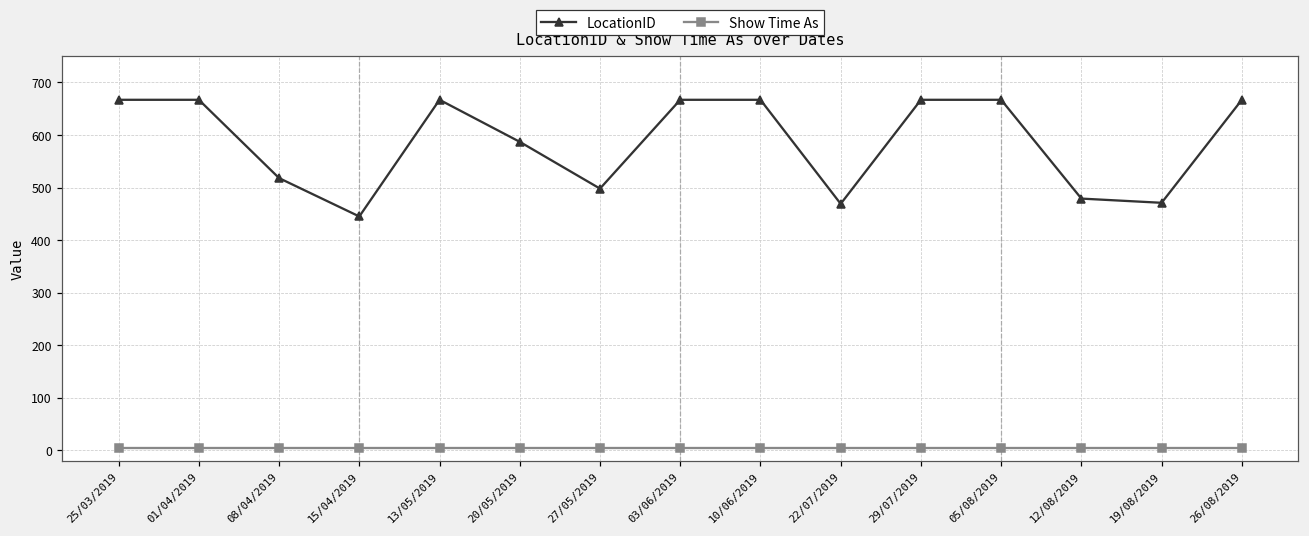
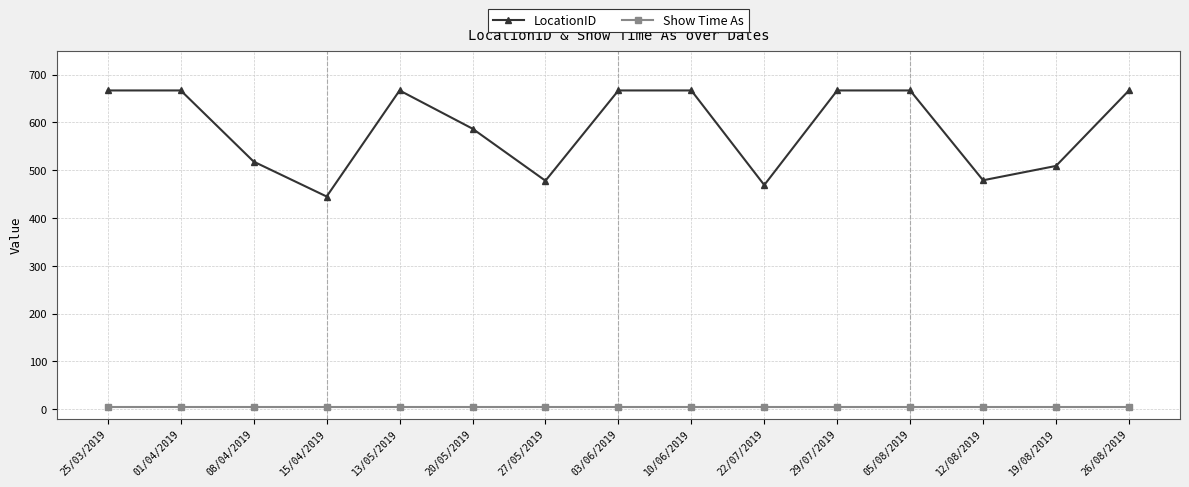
  {
    "LocationID": {
      "25/03/2019": 670,
      "01/04/2019": 670,
      "08/04/2019": 520,
      "15/04/2019": 450,
      "13/05/2019": 670,
      "20/05/2019": 590,
-     "27/05/2019": 500,
+     "27/05/2019": 480,
      "03/06/2019": 670,
      "10/06/2019": 670,
      "22/07/2019": 470,
      "29/07/2019": 670,
      "05/08/2019": 670,
      "12/08/2019": 480,
-     "19/08/2019": 470,
+     "19/08/2019": 510,
      "26/08/2019": 670
    },
    "Show Time As": {
      "25/03/2019": 0,
      "01/04/2019": 0,
      "08/04/2019": 0,
      "15/04/2019": 0,
      "13/05/2019": 0,
      "20/05/2019": 0,
      "27/05/2019": 0,
      "03/06/2019": 0,
      "10/06/2019": 0,
      "22/07/2019": 0,
      "29/07/2019": 0,
      "05/08/2019": 0,
      "12/08/2019": 0,
      "19/08/2019": 0,
      "26/08/2019": 0
    }
  }
